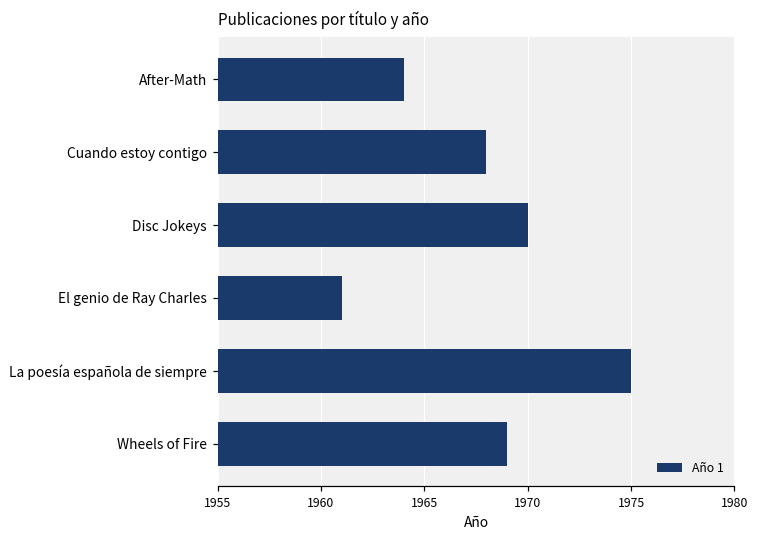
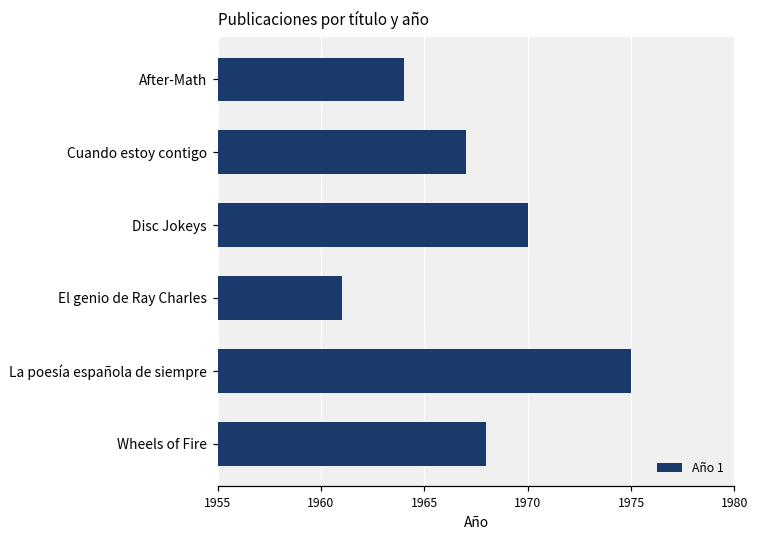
  {
    "After-Math": 1964,
-   "Cuando estoy contigo": 1968,
+   "Cuando estoy contigo": 1967,
    "Disc Jokeys": 1970,
    "El genio de Ray Charles": 1961,
    "La poesía española de siempre": 1975,
-   "Wheels of Fire": 1969
+   "Wheels of Fire": 1968
  }
